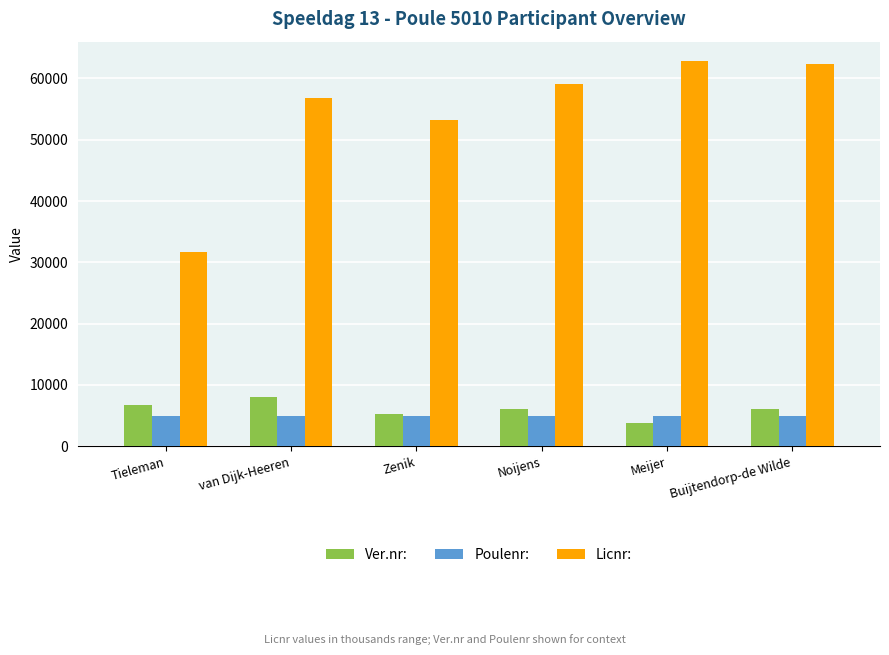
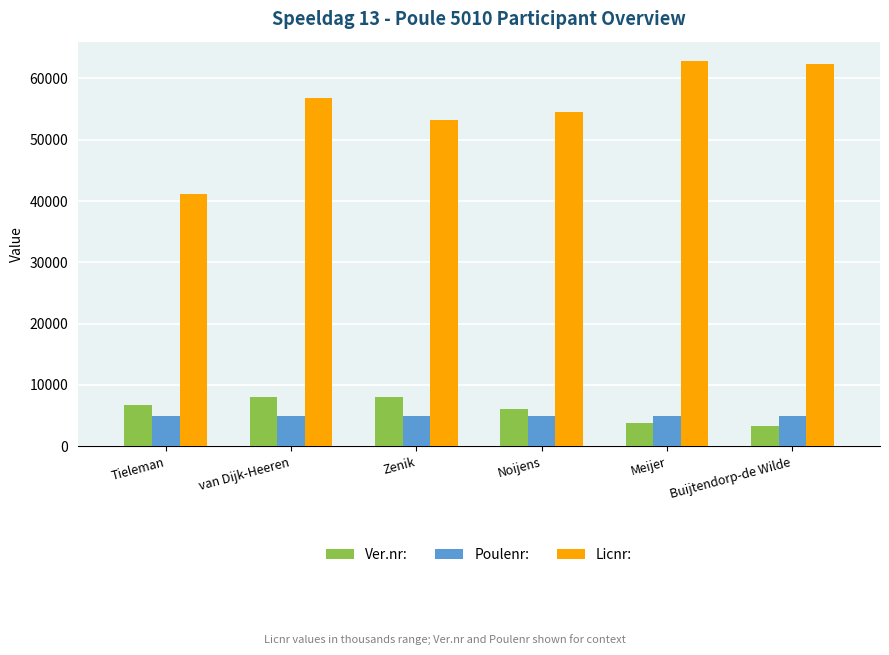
  {
    "Ver.nr:": {
      "Tieleman": 7000,
      "van Dijk-Heeren": 8000,
-     "Zenik": 5000,
+     "Zenik": 8000,
      "Noijens": 6000,
      "Meijer": 4000,
-     "Buijtendorp-de Wilde": 6000
+     "Buijtendorp-de Wilde": 3000
    },
    "Poulenr:": {
      "Tieleman": 5000,
      "van Dijk-Heeren": 5000,
      "Zenik": 5000,
      "Noijens": 5000,
      "Meijer": 5000,
      "Buijtendorp-de Wilde": 5000
    },
    "Licnr:": {
-     "Tieleman": 32000,
+     "Tieleman": 41000,
      "van Dijk-Heeren": 57000,
      "Zenik": 53000,
-     "Noijens": 59000,
+     "Noijens": 55000,
      "Meijer": 63000,
      "Buijtendorp-de Wilde": 62000
    }
  }
